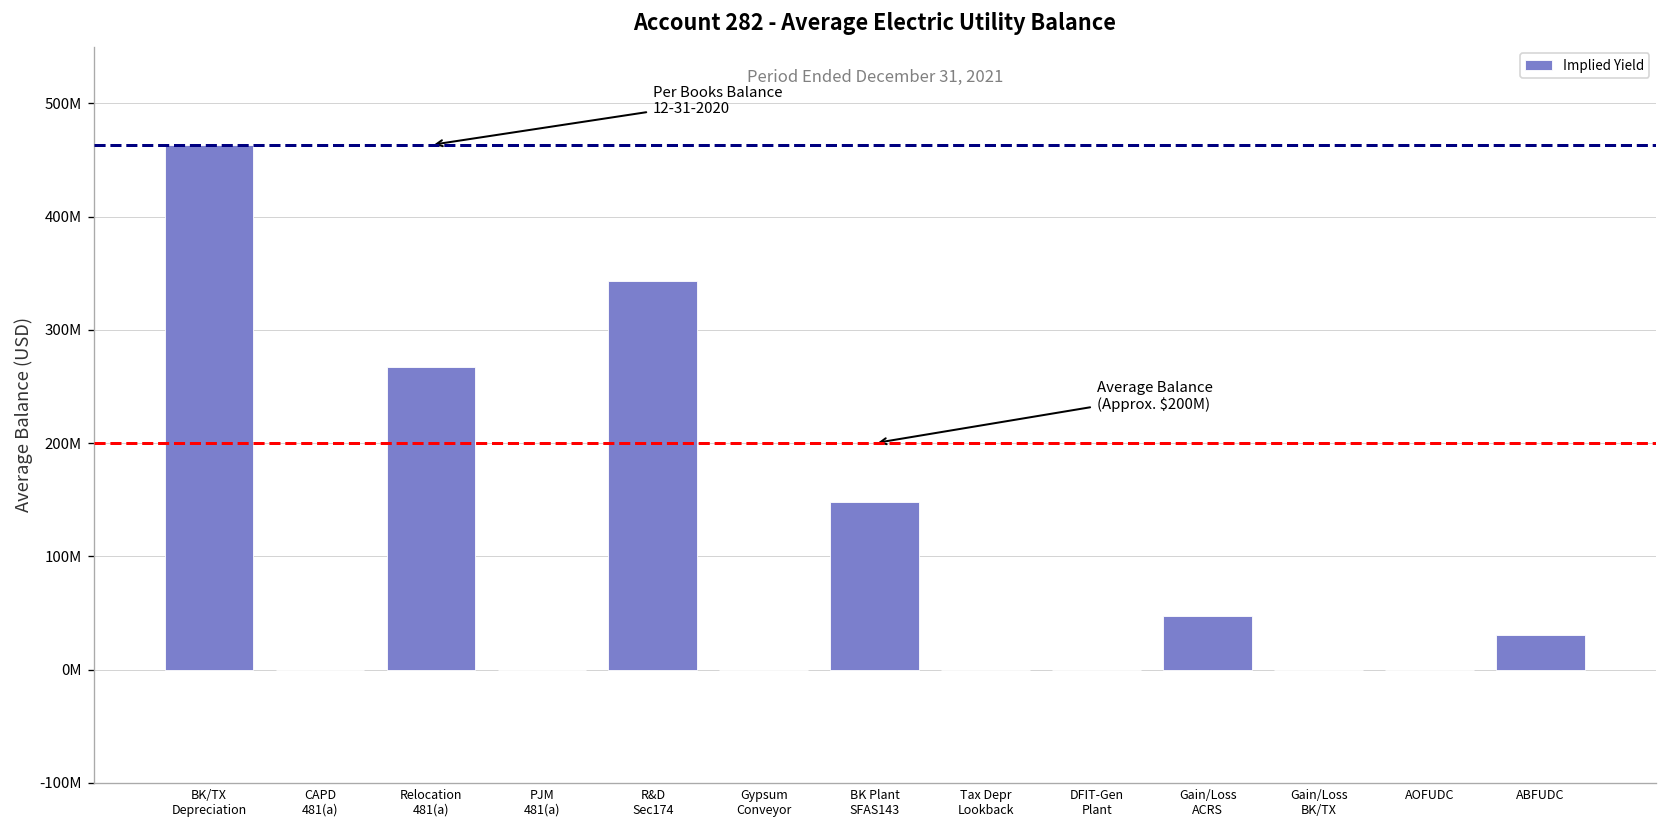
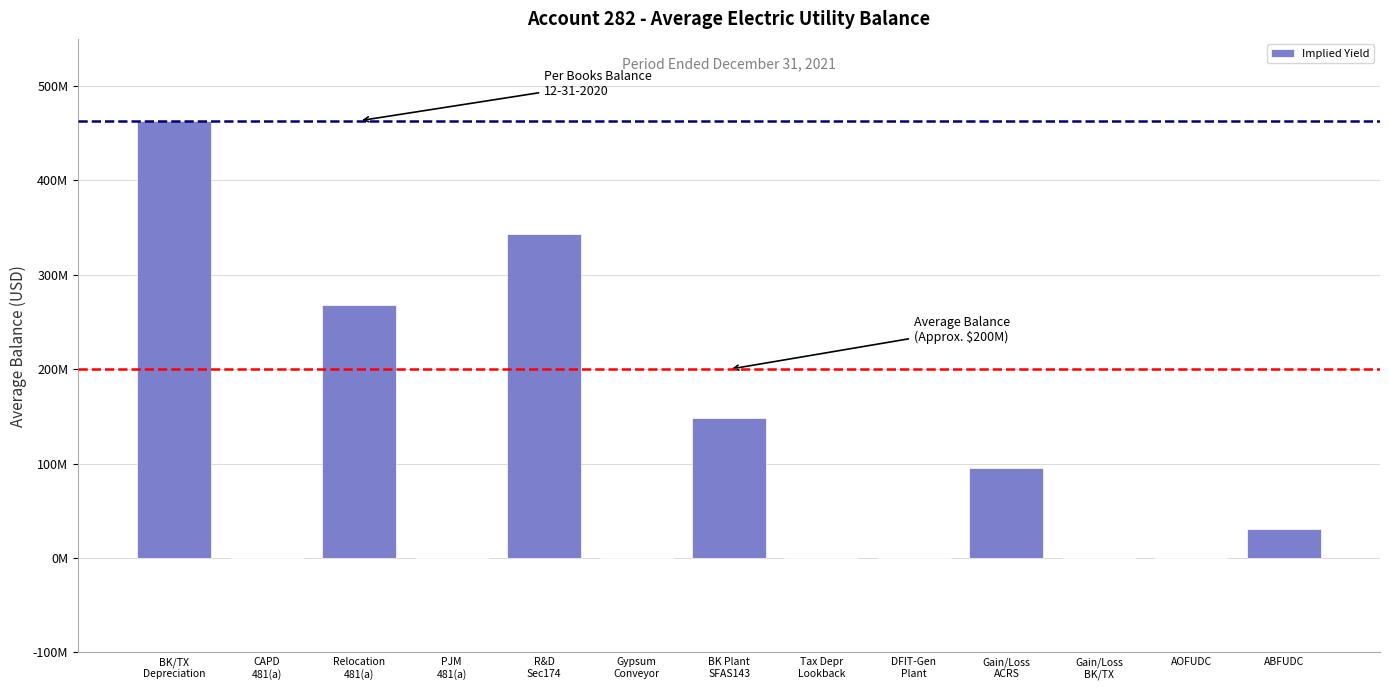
  {
    "BK/TX Depreciation": 460000000,
    "Relocation 481(a)": 270000000,
    "R&D Sec174": 340000000,
    "Gypsum Conveyor": 0,
    "BK Plant SFAS143": 150000000,
    "Tax Depr Lookback": 0,
    "DFIT-Gen Plant": 0,
-   "Gain/Loss ACRS": 50000000,
+   "Gain/Loss ACRS": 100000000,
    "Gain/Loss BK/TX": 0,
    "AOFUDC": 0,
    "ABFUDC": 30000000
  }
